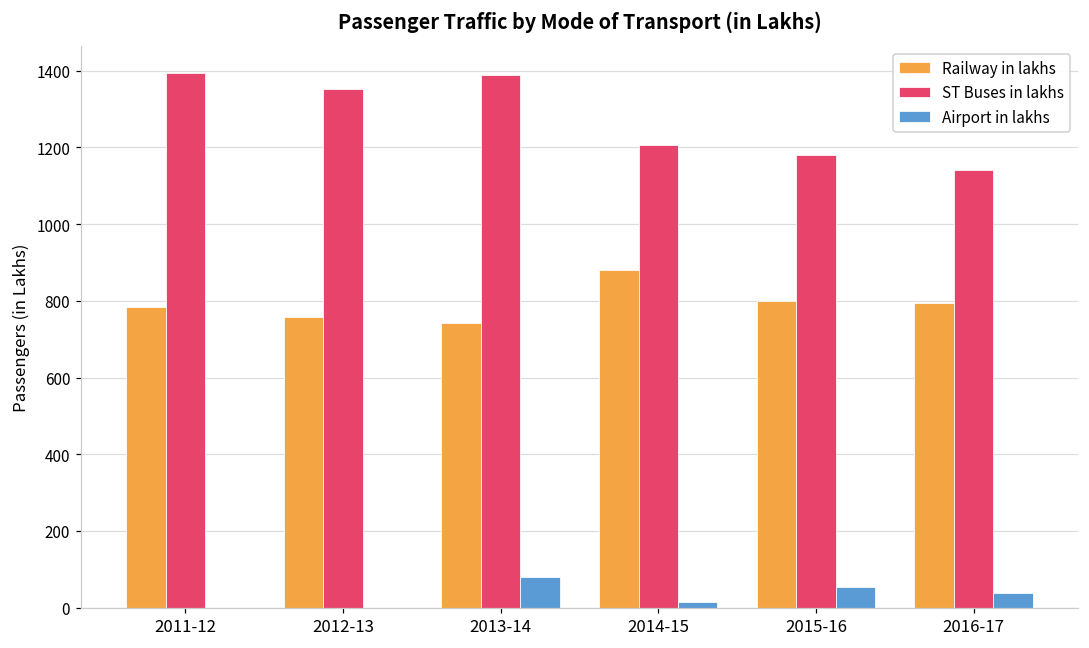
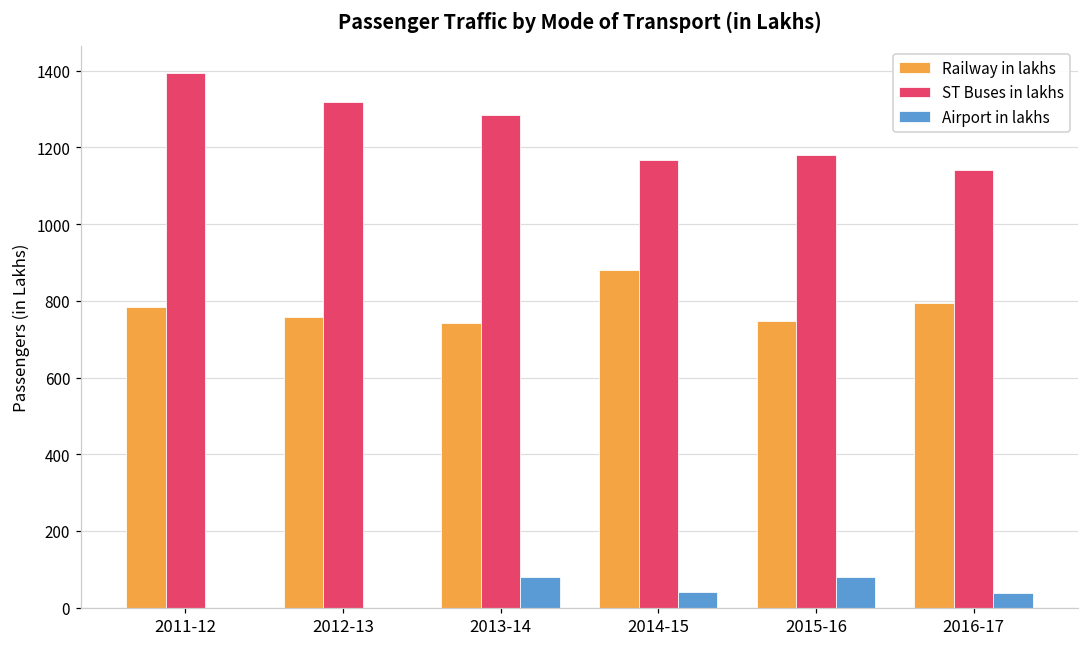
  {
    "Railway in lakhs": {
      "2011-12": 790,
      "2012-13": 760,
      "2013-14": 740,
      "2014-15": 880,
-     "2015-16": 800,
+     "2015-16": 750,
      "2016-17": 800
    },
    "ST Buses in lakhs": {
      "2011-12": 1400,
-     "2012-13": 1350,
-     "2013-14": 1390,
-     "2014-15": 1210,
+     "2012-13": 1320,
+     "2013-14": 1280,
+     "2014-15": 1170,
      "2015-16": 1180,
      "2016-17": 1140
    },
    "Airport in lakhs": {
      "2011-12": 0,
      "2012-13": 0,
      "2013-14": 80,
-     "2014-15": 10,
-     "2015-16": 50,
+     "2014-15": 40,
+     "2015-16": 80,
      "2016-17": 40
    }
  }
